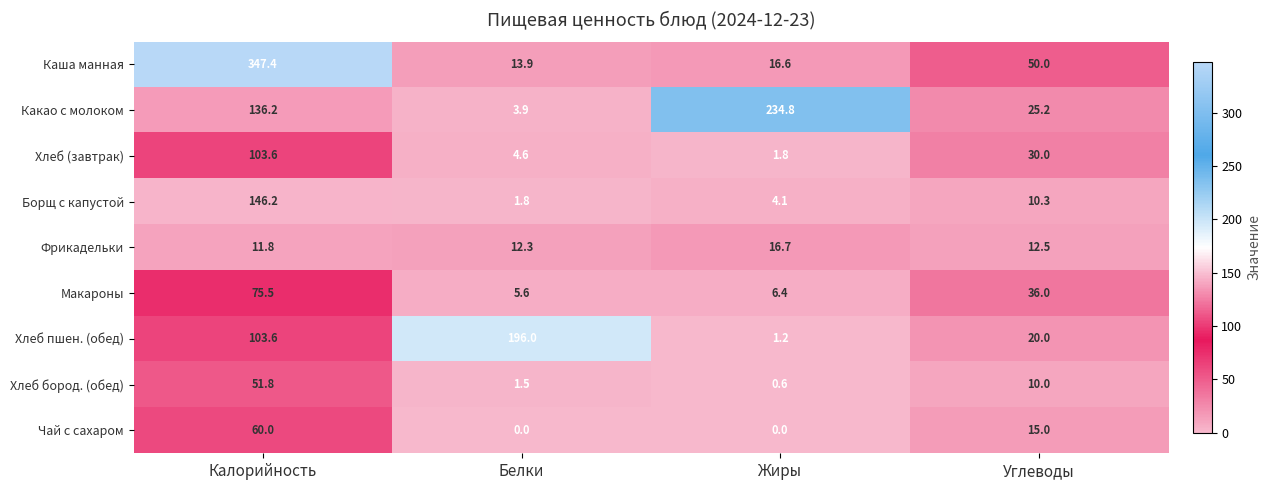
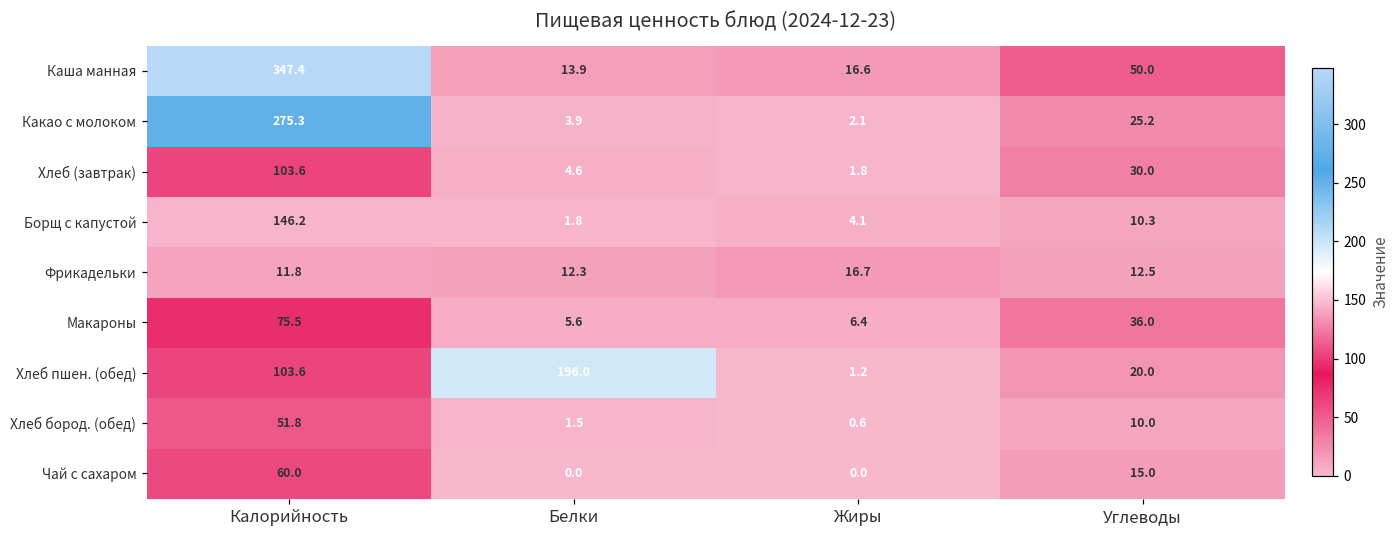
  {
    "Каша манная": {
      "Калорийность": 347.4,
      "Белки": 13.9,
      "Жиры": 16.6,
      "Углеводы": 50.0
    },
    "Какао с молоком": {
-     "Калорийность": 136.2,
+     "Калорийность": 275.3,
      "Белки": 3.9,
-     "Жиры": 234.8,
+     "Жиры": 2.1,
      "Углеводы": 25.2
    },
    "Хлеб (завтрак)": {
      "Калорийность": 103.6,
      "Белки": 4.6,
      "Жиры": 1.8,
      "Углеводы": 30.0
    },
    "Борщ с капустой": {
      "Калорийность": 146.2,
      "Белки": 1.8,
      "Жиры": 4.1,
      "Углеводы": 10.3
    },
    "Фрикадельки": {
      "Калорийность": 11.8,
      "Белки": 12.3,
      "Жиры": 16.7,
      "Углеводы": 12.5
    },
    "Макароны": {
      "Калорийность": 75.5,
      "Белки": 5.6,
      "Жиры": 6.4,
      "Углеводы": 36.0
    },
    "Хлеб пшен. (обед)": {
      "Калорийность": 103.6,
      "Жиры": 1.2,
      "Углеводы": 20.0
    },
    "Хлеб бород. (обед)": {
      "Калорийность": 51.8,
      "Белки": 1.5,
      "Жиры": 0.6,
      "Углеводы": 10.0
    },
    "Чай с сахаром": {
      "Калорийность": 60.0,
      "Белки": 0.0,
      "Жиры": 0.0,
      "Углеводы": 15.0
    }
  }
